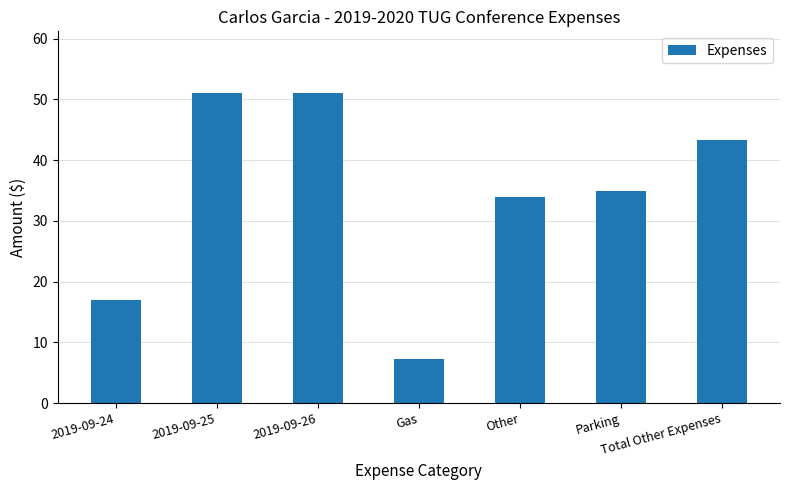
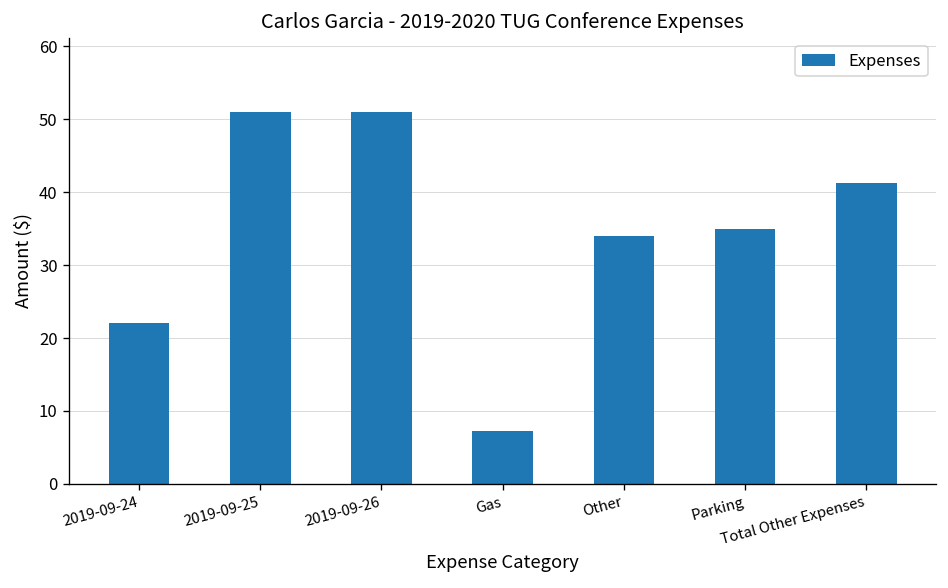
  {
-   "2019-09-24": 17,
+   "2019-09-24": 22,
    "2019-09-25": 51,
    "2019-09-26": 51,
    "Gas": 7,
    "Other": 34,
    "Parking": 35,
-   "Total Other Expenses": 43
+   "Total Other Expenses": 41
  }
